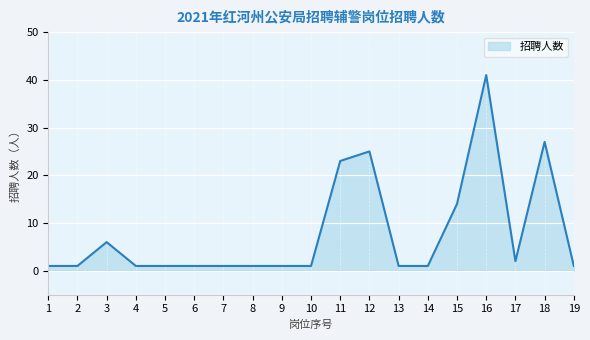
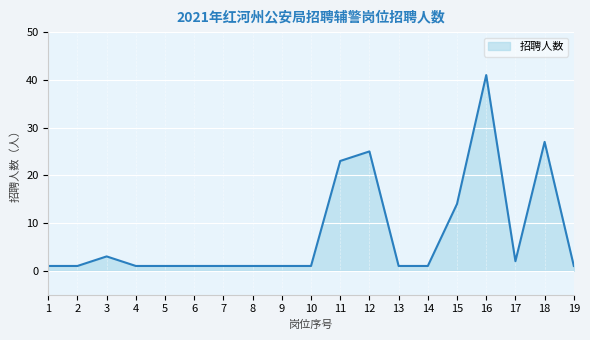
  {
    "1": 1,
    "2": 1,
-   "3": 6,
+   "3": 3,
    "4": 1,
    "5": 1,
    "6": 1,
    "7": 1,
    "8": 1,
    "9": 1,
    "10": 1,
    "11": 23,
    "12": 25,
    "13": 1,
    "14": 1,
    "15": 14,
    "16": 41,
    "17": 2,
    "18": 27,
    "19": 1
  }
